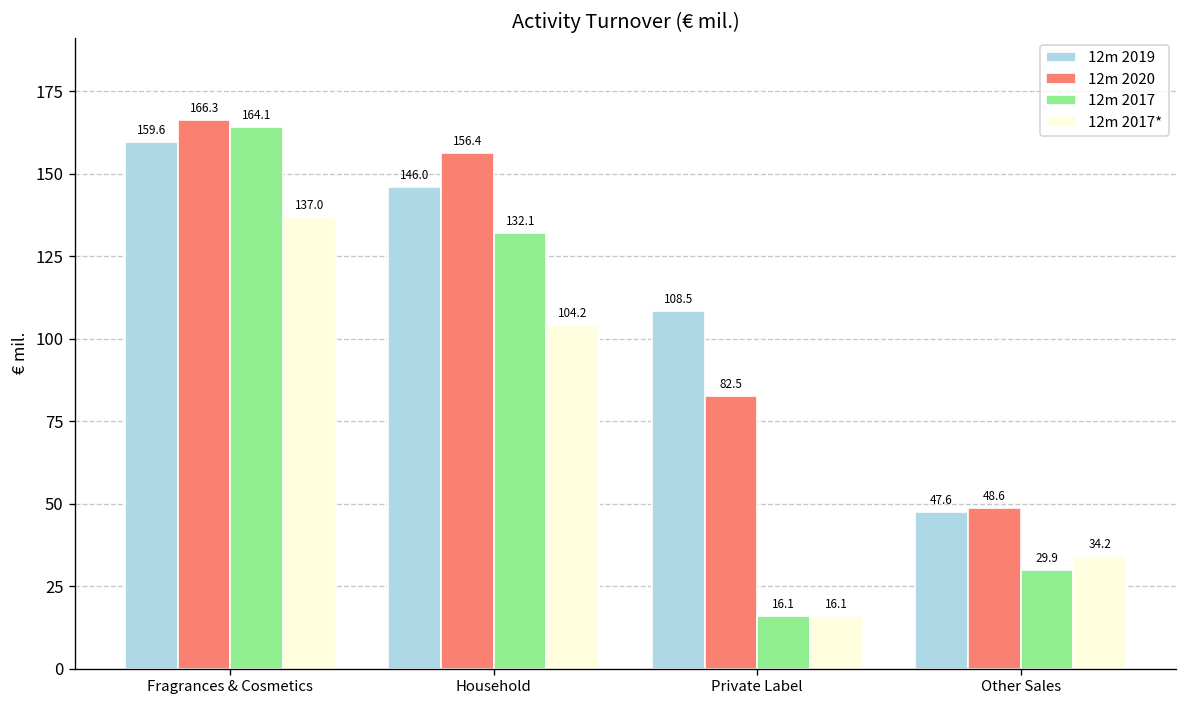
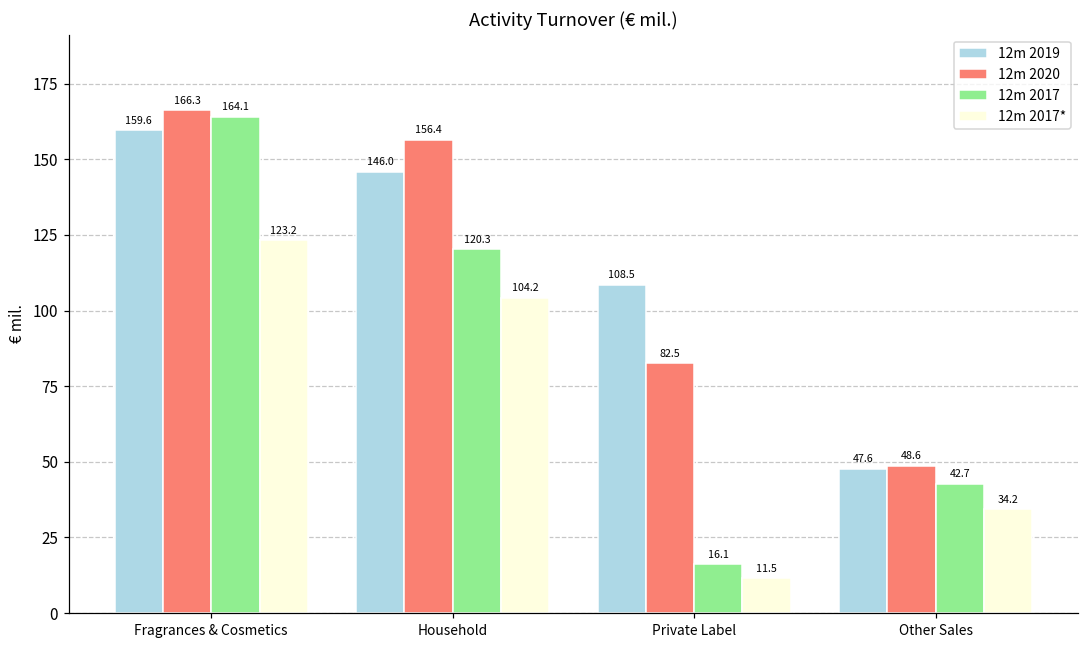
  {
    "12m 2019": {
      "Fragrances & Cosmetics": 159.6,
      "Household": 146.0,
      "Private Label": 108.5,
      "Other Sales": 47.6
    },
    "12m 2020": {
      "Fragrances & Cosmetics": 166.3,
      "Household": 156.4,
      "Private Label": 82.5,
      "Other Sales": 48.6
    },
    "12m 2017": {
      "Fragrances & Cosmetics": 164.1,
-     "Household": 132.1,
+     "Household": 120.3,
      "Private Label": 16.1,
-     "Other Sales": 29.9
+     "Other Sales": 42.7
    },
    "12m 2017*": {
-     "Fragrances & Cosmetics": 137.0,
+     "Fragrances & Cosmetics": 123.2,
      "Household": 104.2,
-     "Private Label": 16.1,
+     "Private Label": 11.5,
      "Other Sales": 34.2
    }
  }
